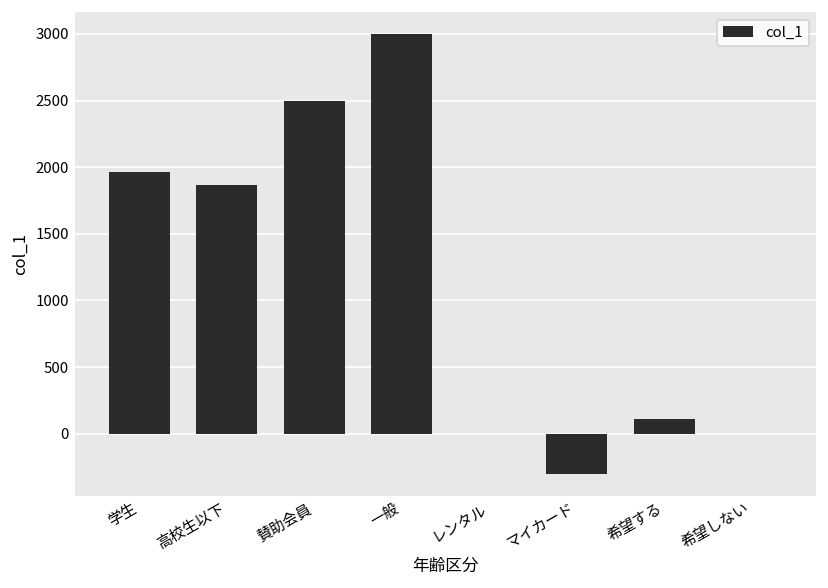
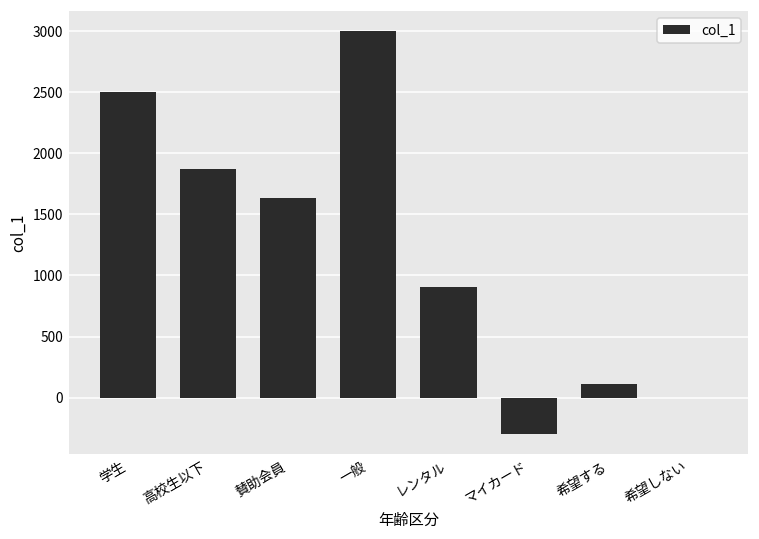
  {
-   "学生": 1970,
+   "学生": 2500,
    "高校生以下": 1870,
-   "賛助会員": 2500,
+   "賛助会員": 1640,
    "一般": 3000,
-   "レンタル": 0,
+   "レンタル": 910,
    "マイカード": -300,
    "希望する": 110,
    "希望しない": 0
  }
